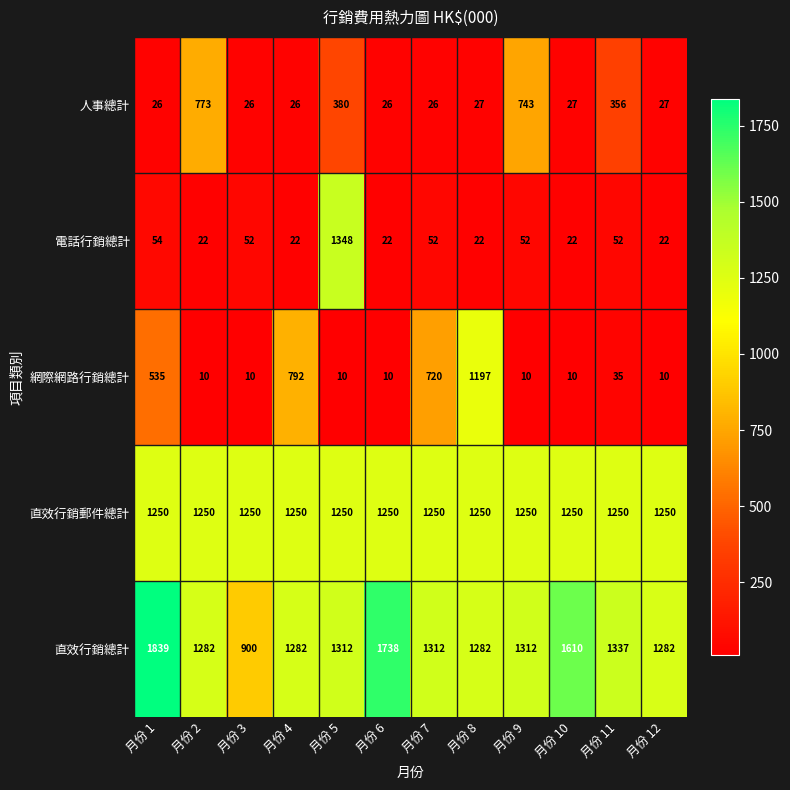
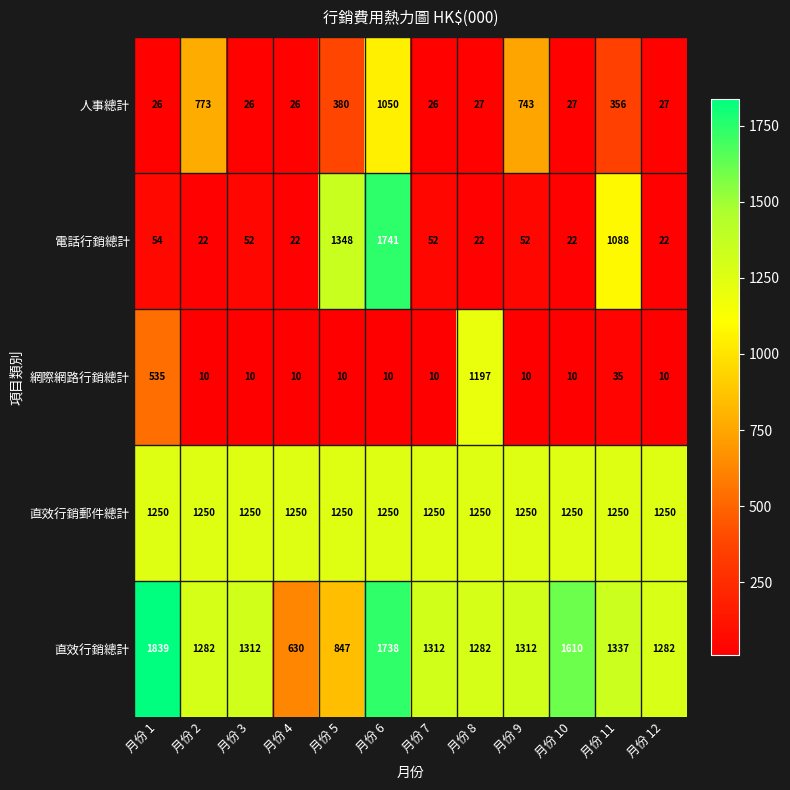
  {
    "人事總計": {
      "月份 1": 26,
      "月份 2": 773,
      "月份 3": 26,
      "月份 4": 26,
      "月份 5": 380,
-     "月份 6": 26,
+     "月份 6": 1050,
      "月份 7": 26,
      "月份 8": 27,
      "月份 9": 743,
      "月份 10": 27,
      "月份 11": 356,
      "月份 12": 27
    },
    "電話行銷總計": {
      "月份 1": 54,
      "月份 2": 22,
      "月份 3": 52,
      "月份 4": 22,
      "月份 5": 1348,
-     "月份 6": 22,
+     "月份 6": 1741,
      "月份 7": 52,
      "月份 8": 22,
      "月份 9": 52,
      "月份 10": 22,
-     "月份 11": 52,
+     "月份 11": 1088,
      "月份 12": 22
    },
    "網際網路行銷總計": {
      "月份 1": 535,
      "月份 2": 10,
      "月份 3": 10,
-     "月份 4": 792,
+     "月份 4": 10,
      "月份 5": 10,
      "月份 6": 10,
-     "月份 7": 720,
+     "月份 7": 10,
      "月份 8": 1197,
      "月份 9": 10,
      "月份 10": 10,
      "月份 11": 35,
      "月份 12": 10
    },
    "直效行銷郵件總計": {
      "月份 1": 1250,
      "月份 2": 1250,
      "月份 3": 1250,
      "月份 4": 1250,
      "月份 5": 1250,
      "月份 6": 1250,
      "月份 7": 1250,
      "月份 8": 1250,
      "月份 9": 1250,
      "月份 10": 1250,
      "月份 11": 1250,
      "月份 12": 1250
    },
    "直效行銷總計": {
      "月份 1": 1839,
      "月份 2": 1282,
-     "月份 3": 900,
-     "月份 4": 1282,
-     "月份 5": 1312,
+     "月份 3": 1312,
+     "月份 4": 630,
+     "月份 5": 847,
      "月份 6": 1738,
      "月份 7": 1312,
      "月份 8": 1282,
      "月份 9": 1312,
      "月份 10": 1610,
      "月份 11": 1337,
      "月份 12": 1282
    }
  }
